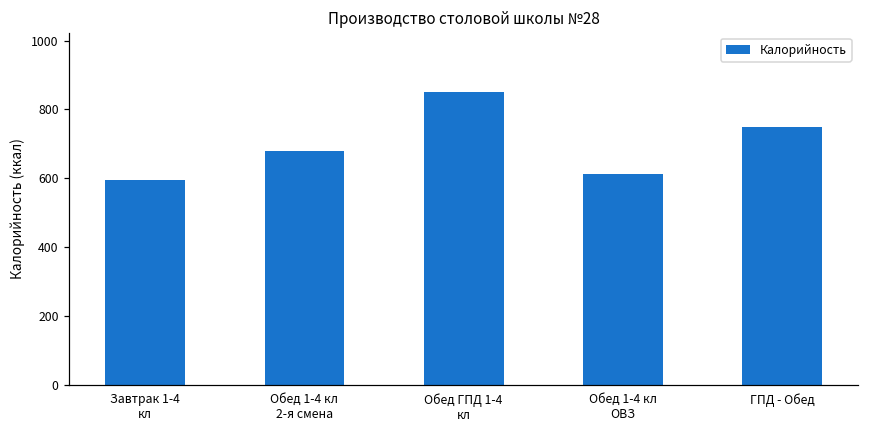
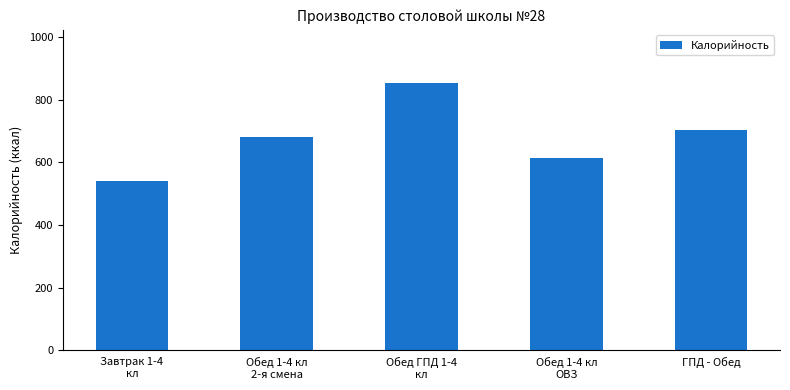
  {
-   "Завтрак 1-4 кл": 600,
+   "Завтрак 1-4 кл": 540,
    "Обед 1-4 кл 2-я смена": 680,
    "Обед ГПД 1-4 кл": 850,
    "Обед 1-4 кл ОВЗ": 610,
-   "ГПД - Обед": 750
+   "ГПД - Обед": 700
  }
